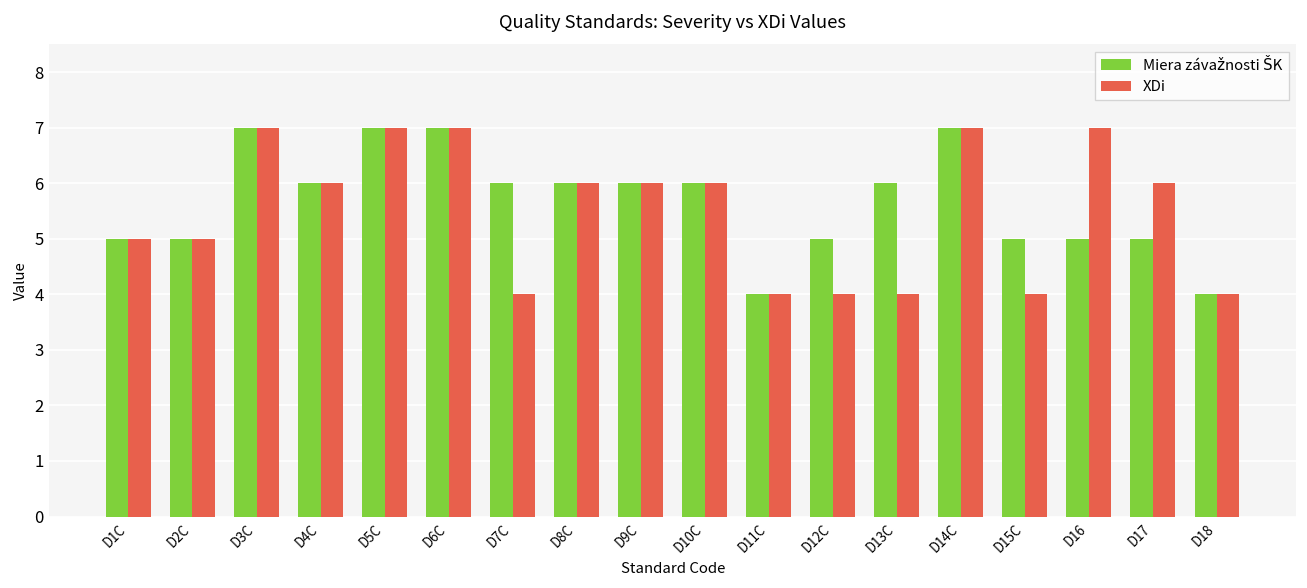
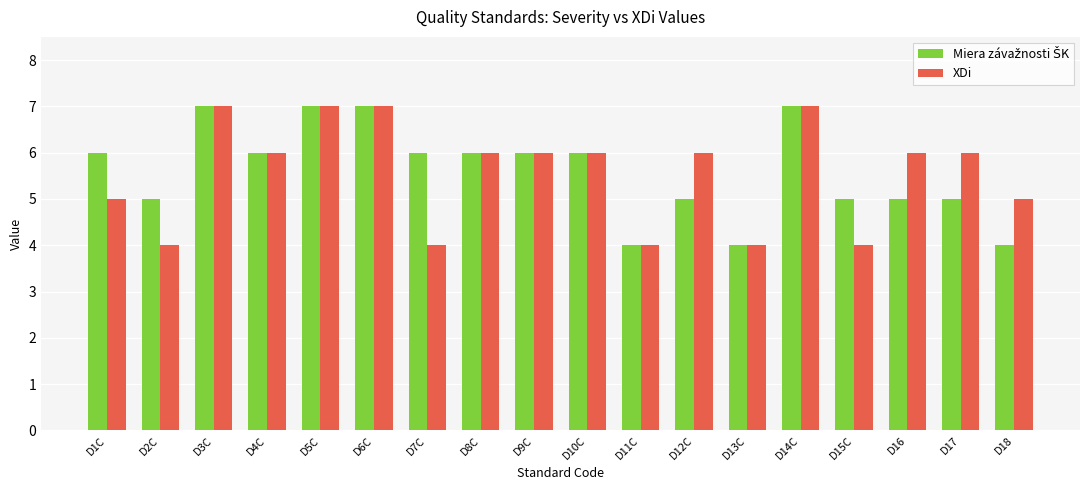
  {
    "Miera závažnosti ŠK": {
-     "D1C": 5,
+     "D1C": 6,
      "D2C": 5,
      "D3C": 7,
      "D4C": 6,
      "D5C": 7,
      "D6C": 7,
      "D7C": 6,
      "D8C": 6,
      "D9C": 6,
      "D10C": 6,
      "D11C": 4,
      "D12C": 5,
-     "D13C": 6,
+     "D13C": 4,
      "D14C": 7,
      "D15C": 5,
      "D16": 5,
      "D17": 5,
      "D18": 4
    },
    "XDi": {
      "D1C": 5,
-     "D2C": 5,
+     "D2C": 4,
      "D3C": 7,
      "D4C": 6,
      "D5C": 7,
      "D6C": 7,
      "D7C": 4,
      "D8C": 6,
      "D9C": 6,
      "D10C": 6,
      "D11C": 4,
-     "D12C": 4,
+     "D12C": 6,
      "D13C": 4,
      "D14C": 7,
      "D15C": 4,
-     "D16": 7,
+     "D16": 6,
      "D17": 6,
-     "D18": 4
+     "D18": 5
    }
  }
